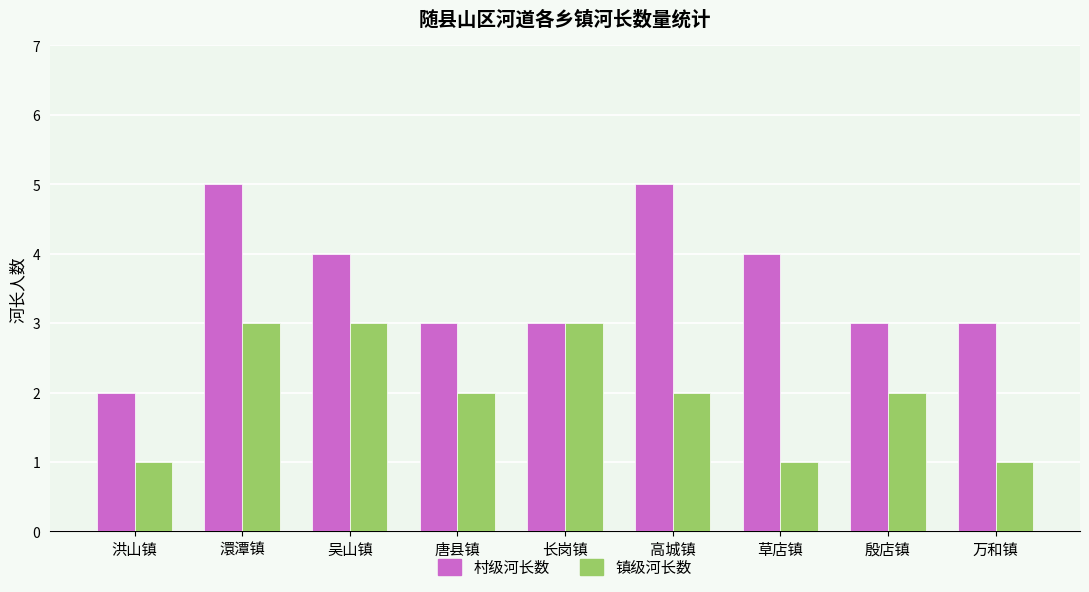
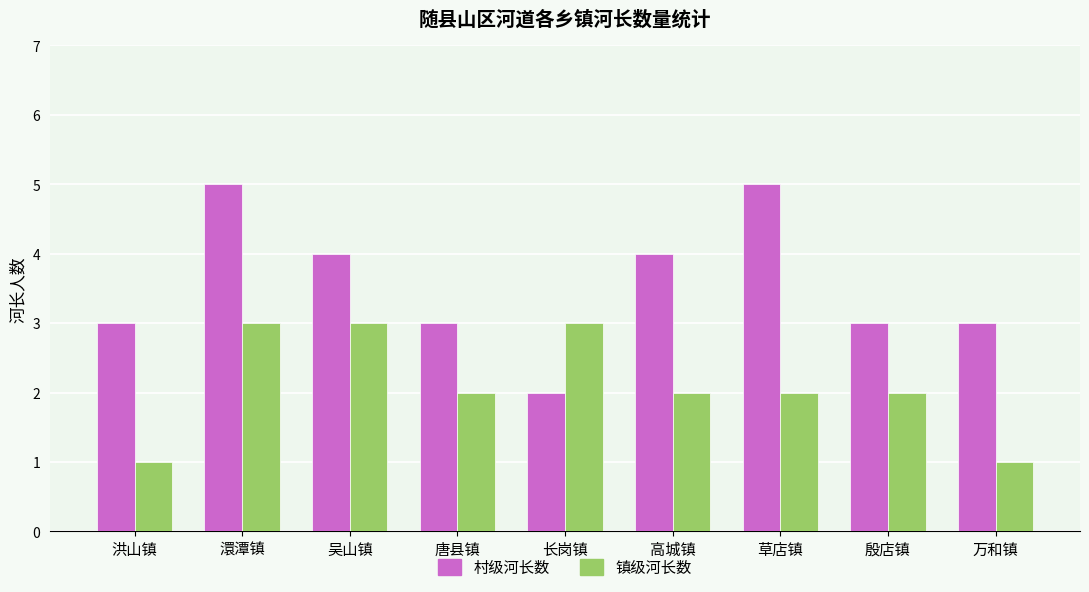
  {
    "村级河长数": {
-     "洪山镇": 2,
+     "洪山镇": 3,
      "澴潭镇": 5,
      "吴山镇": 4,
      "唐县镇": 3,
-     "长岗镇": 3,
-     "高城镇": 5,
-     "草店镇": 4,
+     "长岗镇": 2,
+     "高城镇": 4,
+     "草店镇": 5,
      "殷店镇": 3,
      "万和镇": 3
    },
    "镇级河长数": {
      "洪山镇": 1,
      "澴潭镇": 3,
      "吴山镇": 3,
      "唐县镇": 2,
      "长岗镇": 3,
      "高城镇": 2,
-     "草店镇": 1,
+     "草店镇": 2,
      "殷店镇": 2,
      "万和镇": 1
    }
  }
